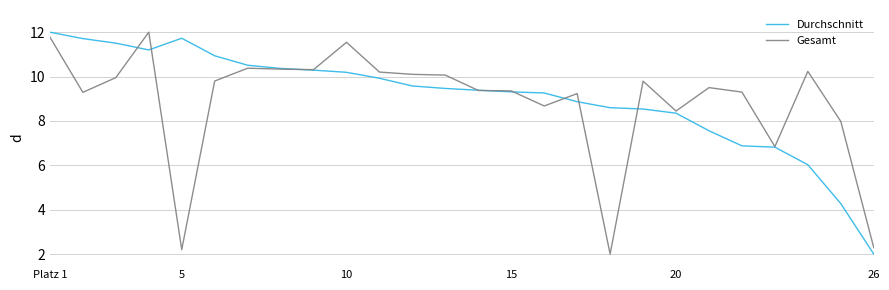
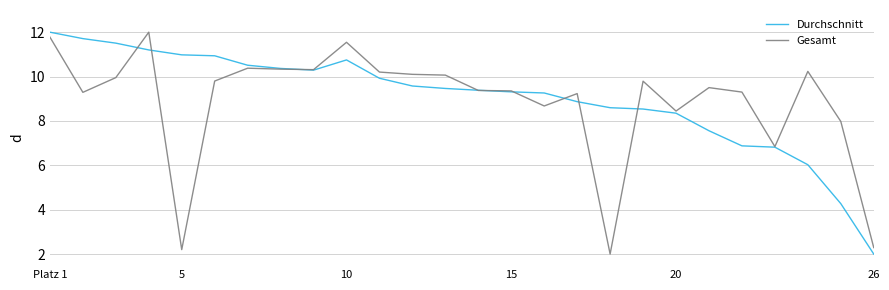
  {
    "Durchschnitt": {
      "Platz 1": 12.0,
-     "5": 11.7,
-     "10": 10.2,
+     "5": 11.0,
+     "10": 10.7,
      "26": 2.0
    },
    "Gesamt": {
      "Platz 1": 11.8,
      "5": 2.2,
      "10": 11.5,
      "26": 2.3
    }
  }
